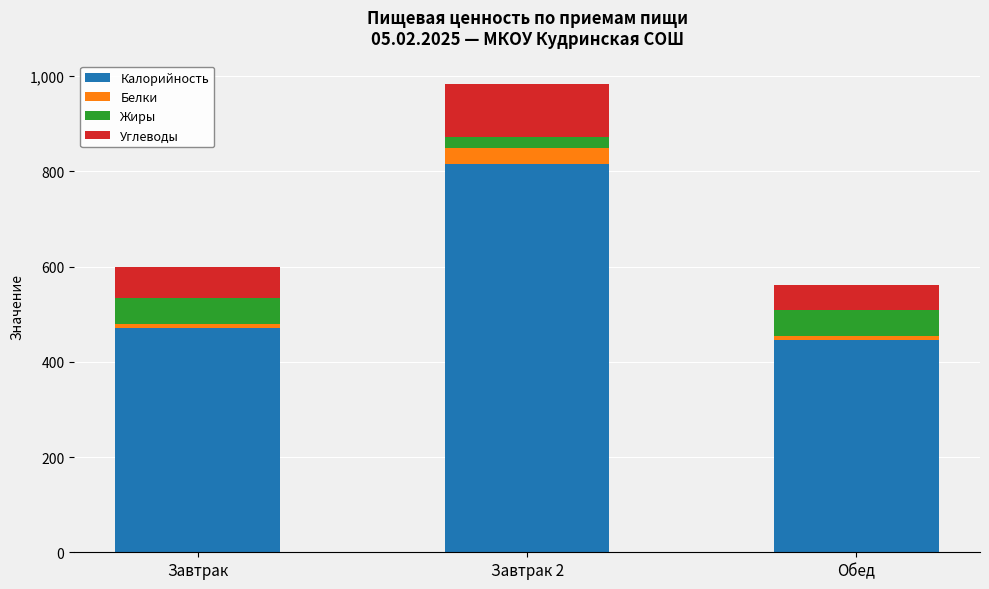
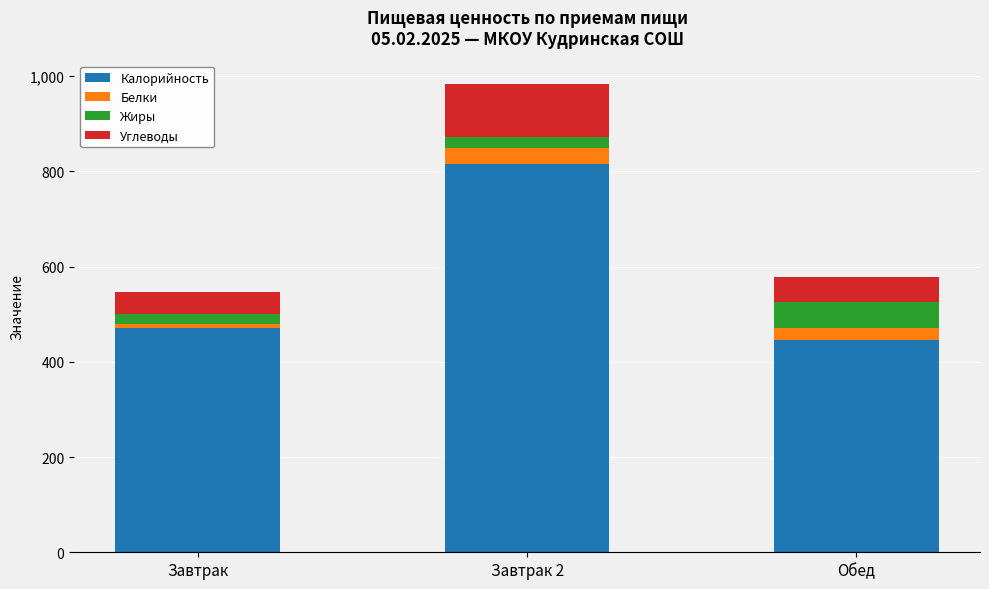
  {
    "Калорийность": {
      "Завтрак": 470,
      "Завтрак 2": 820,
      "Обед": 450
    },
    "Белки": {
      "Завтрак": 10,
      "Завтрак 2": 30,
-     "Обед": 10
+     "Обед": 30
    },
    "Жиры": {
-     "Завтрак": 50,
+     "Завтрак": 20,
      "Завтрак 2": 20,
      "Обед": 50
    },
    "Углеводы": {
-     "Завтрак": 70,
+     "Завтрак": 40,
      "Завтрак 2": 110,
      "Обед": 50
    }
  }
